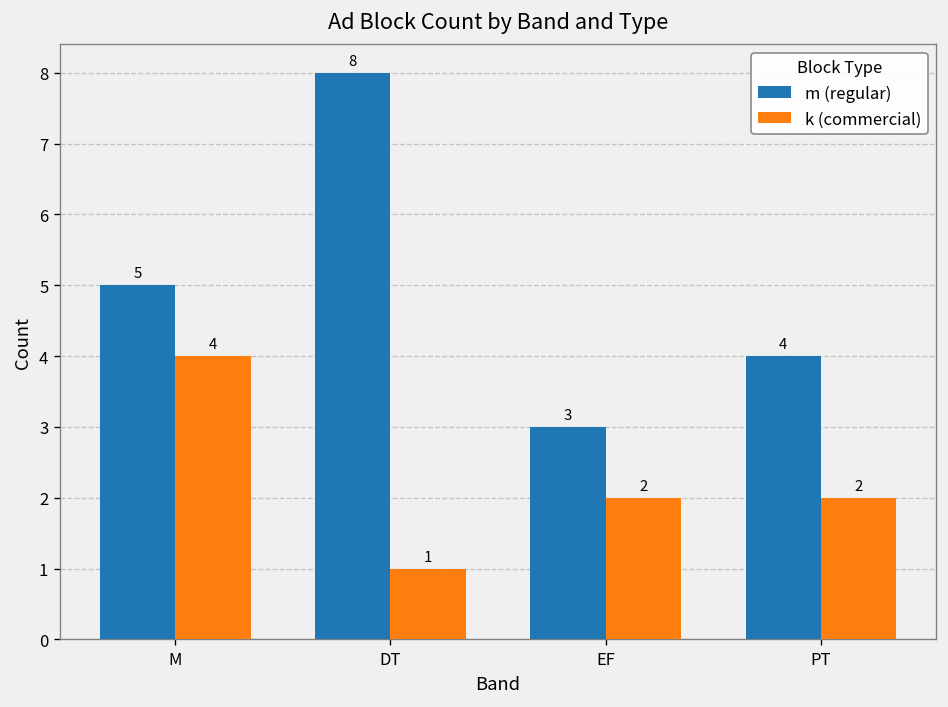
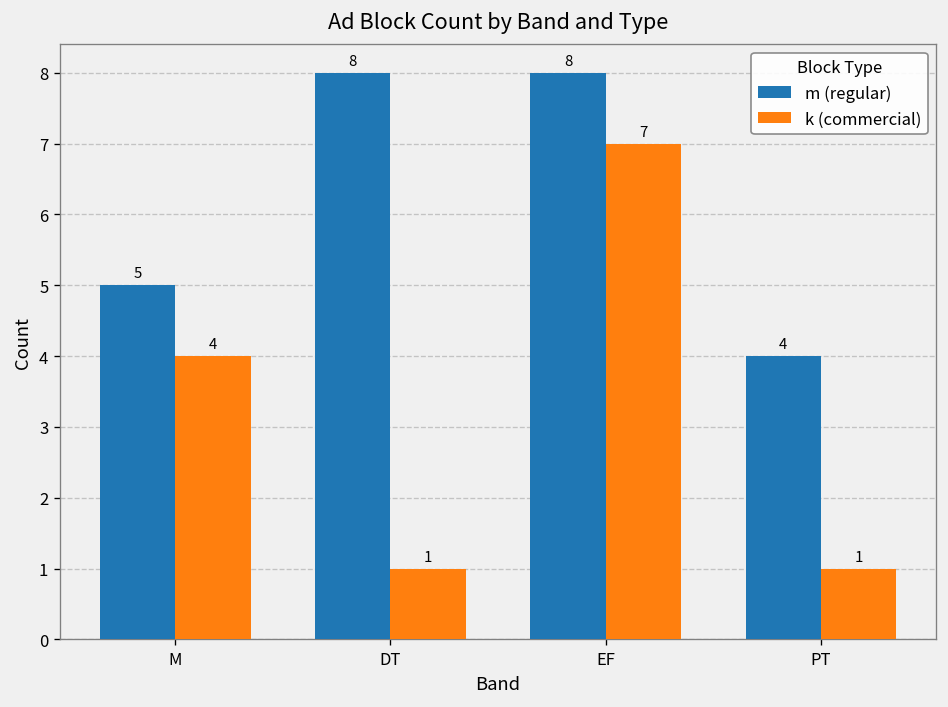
  {
    "m (regular)": {
      "M": 5,
      "DT": 8,
-     "EF": 3,
+     "EF": 8,
      "PT": 4
    },
    "k (commercial)": {
      "M": 4,
      "DT": 1,
-     "EF": 2,
-     "PT": 2
+     "EF": 7,
+     "PT": 1
    }
  }
